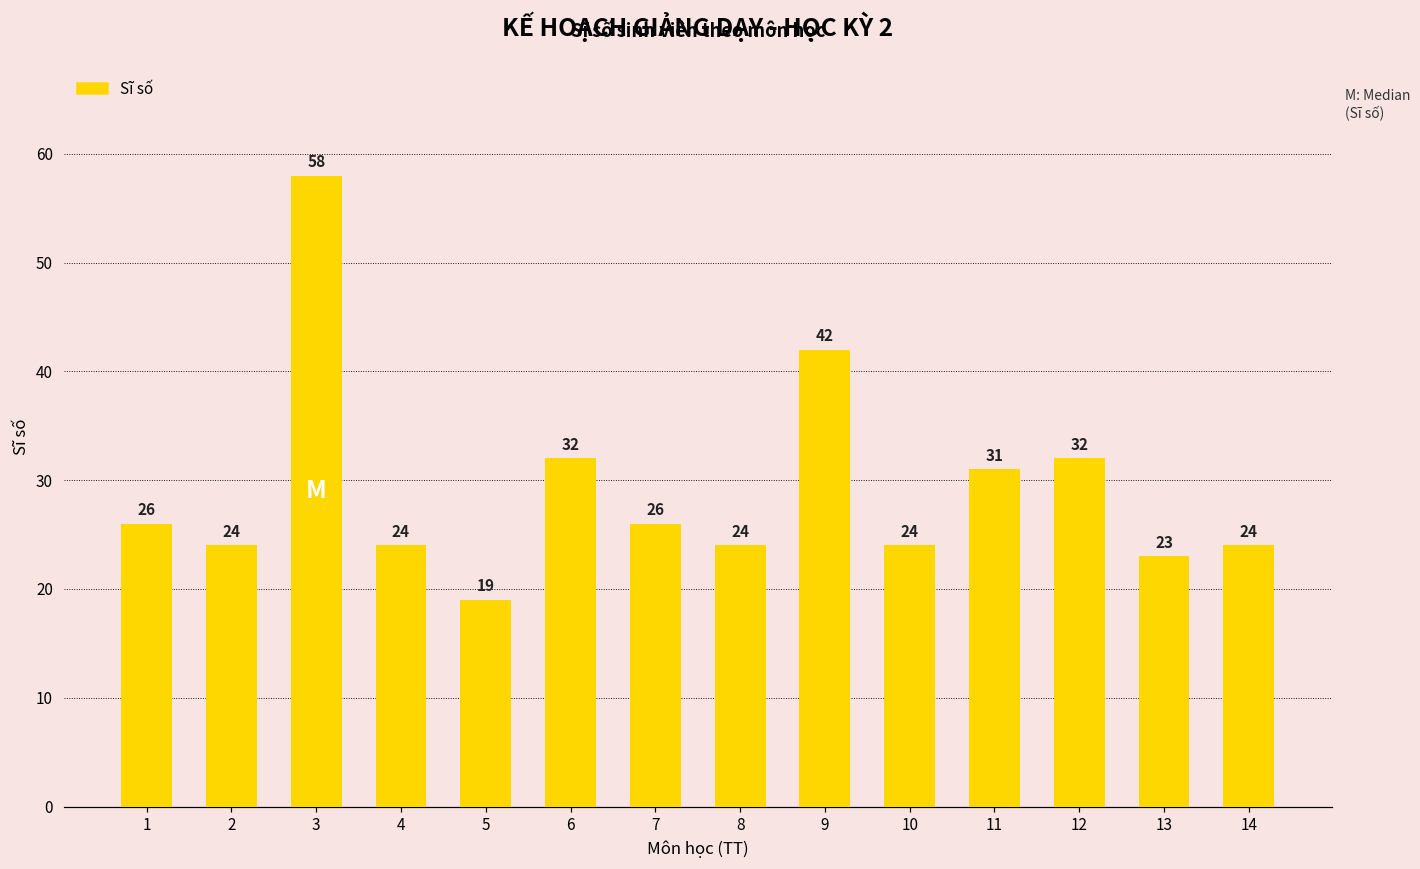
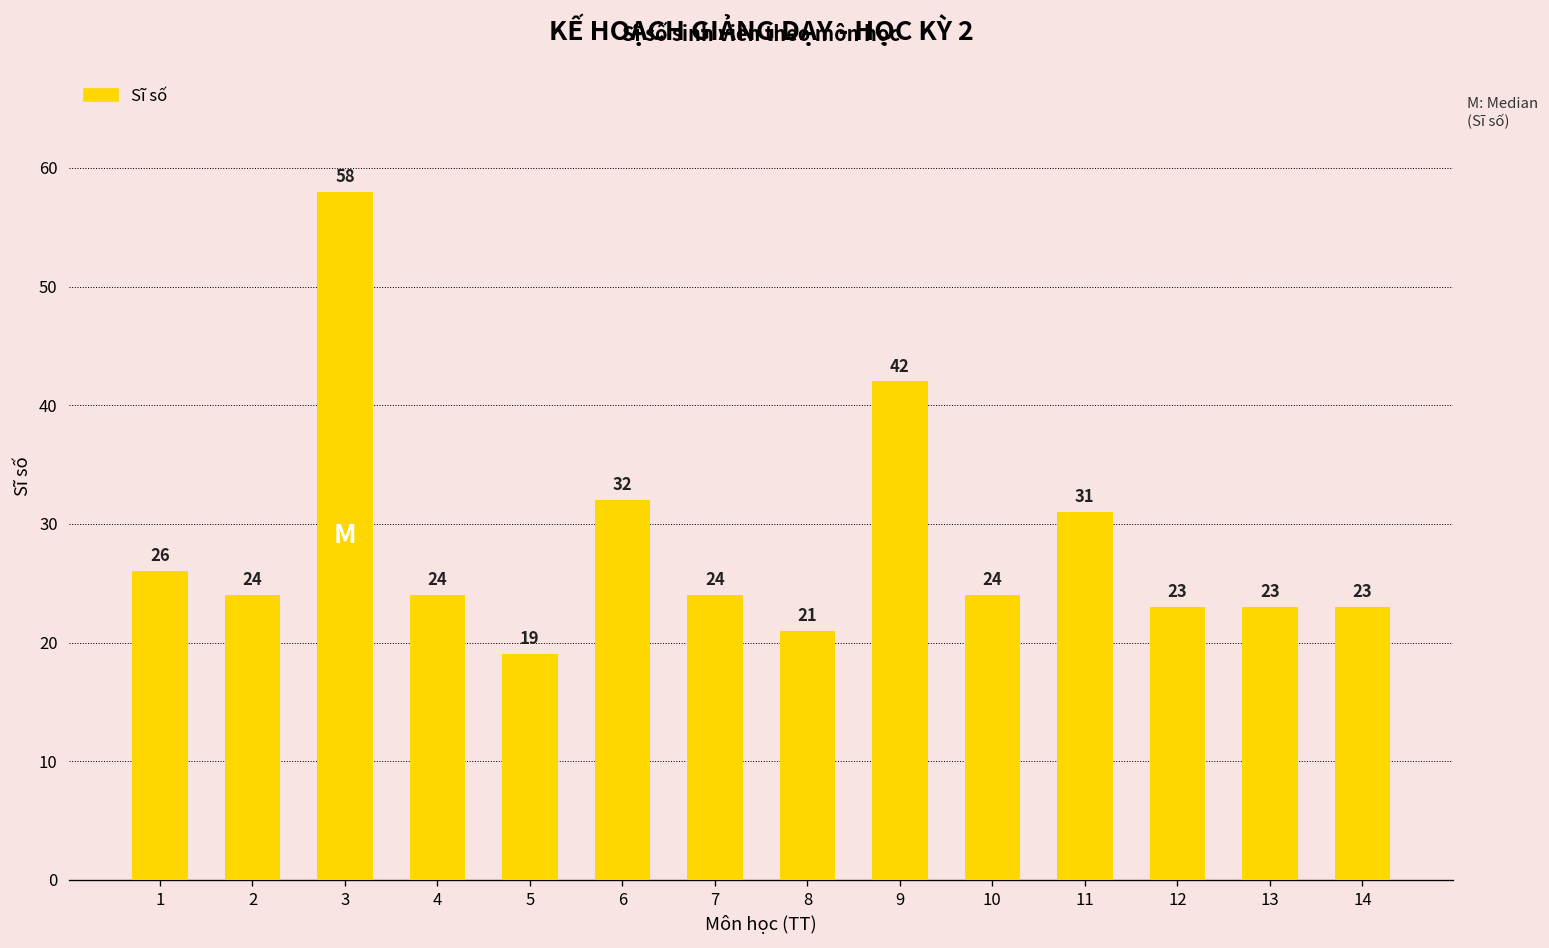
  {
    "1": 26,
    "2": 24,
    "3": 58,
    "4": 24,
    "5": 19,
    "6": 32,
-   "7": 26,
-   "8": 24,
+   "7": 24,
+   "8": 21,
    "9": 42,
    "10": 24,
    "11": 31,
-   "12": 32,
+   "12": 23,
    "13": 23,
-   "14": 24
+   "14": 23
  }
